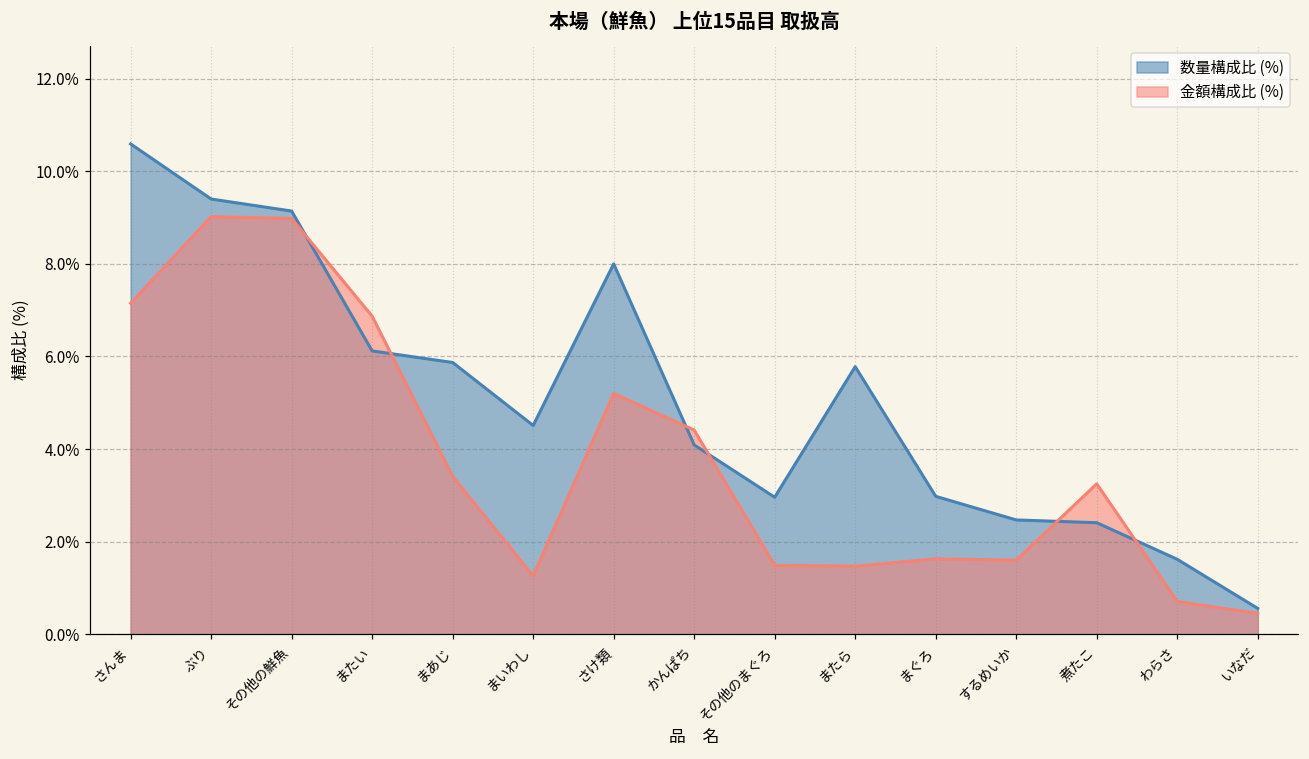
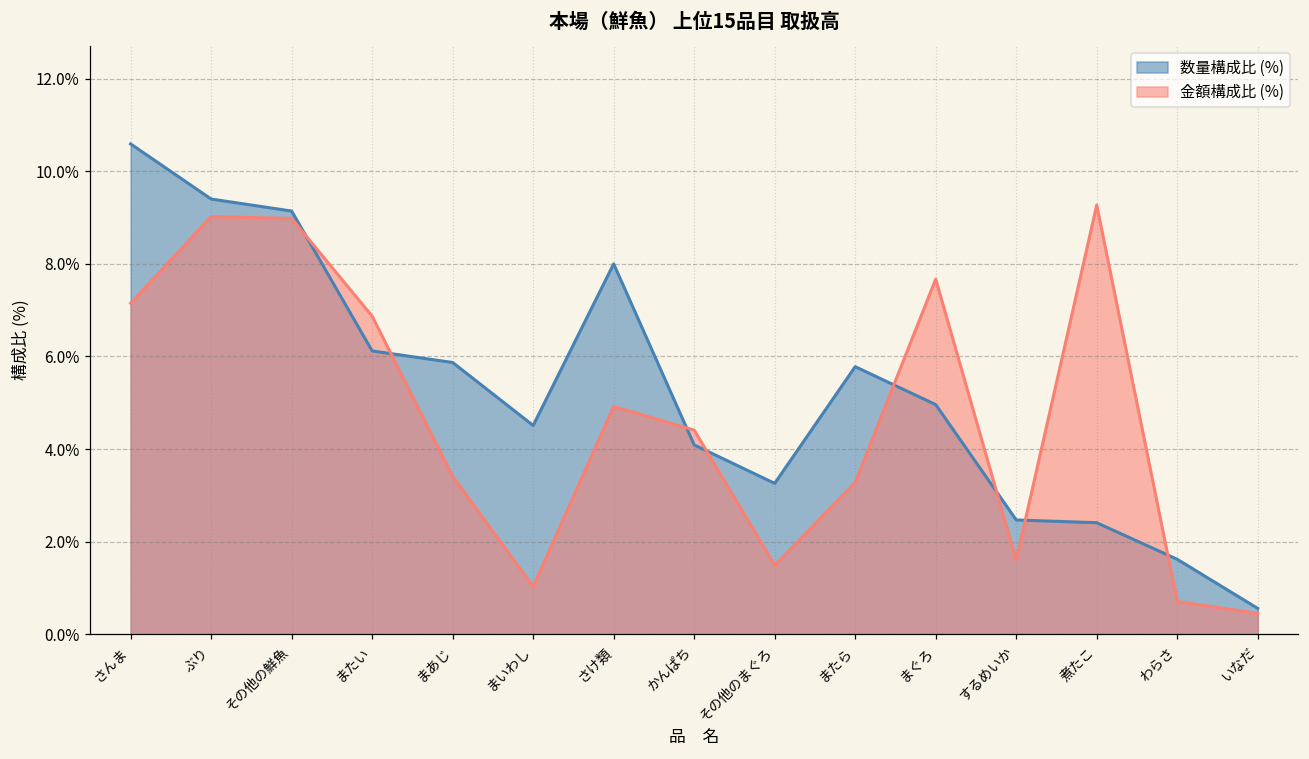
  {
    "数量構成比 (%)": {
      "さんま": "10.6%",
      "ぶり": "9.4%",
      "その他の鮮魚": "9.1%",
      "またい": "6.1%",
      "まあじ": "5.9%",
      "まいわし": "4.5%",
      "さけ類": "8.0%",
      "かんぱち": "4.1%",
-     "その他のまぐろ": "3.0%",
+     "その他のまぐろ": "3.3%",
      "またら": "5.8%",
-     "まぐろ": "3.0%",
+     "まぐろ": "5.0%",
      "するめいか": "2.5%",
      "煮たこ": "2.4%",
      "わらさ": "1.6%",
      "いなだ": "0.6%"
    },
    "金額構成比 (%)": {
      "さんま": "7.2%",
      "ぶり": "9.0%",
      "その他の鮮魚": "9.0%",
      "またい": "6.9%",
      "まあじ": "3.4%",
-     "まいわし": "1.3%",
-     "さけ類": "5.2%",
+     "まいわし": "1.0%",
+     "さけ類": "4.9%",
      "かんぱち": "4.4%",
      "その他のまぐろ": "1.5%",
-     "またら": "1.5%",
-     "まぐろ": "1.6%",
+     "またら": "3.3%",
+     "まぐろ": "7.7%",
      "するめいか": "1.6%",
-     "煮たこ": "3.3%",
+     "煮たこ": "9.3%",
      "わらさ": "0.7%",
      "いなだ": "0.5%"
    }
  }
